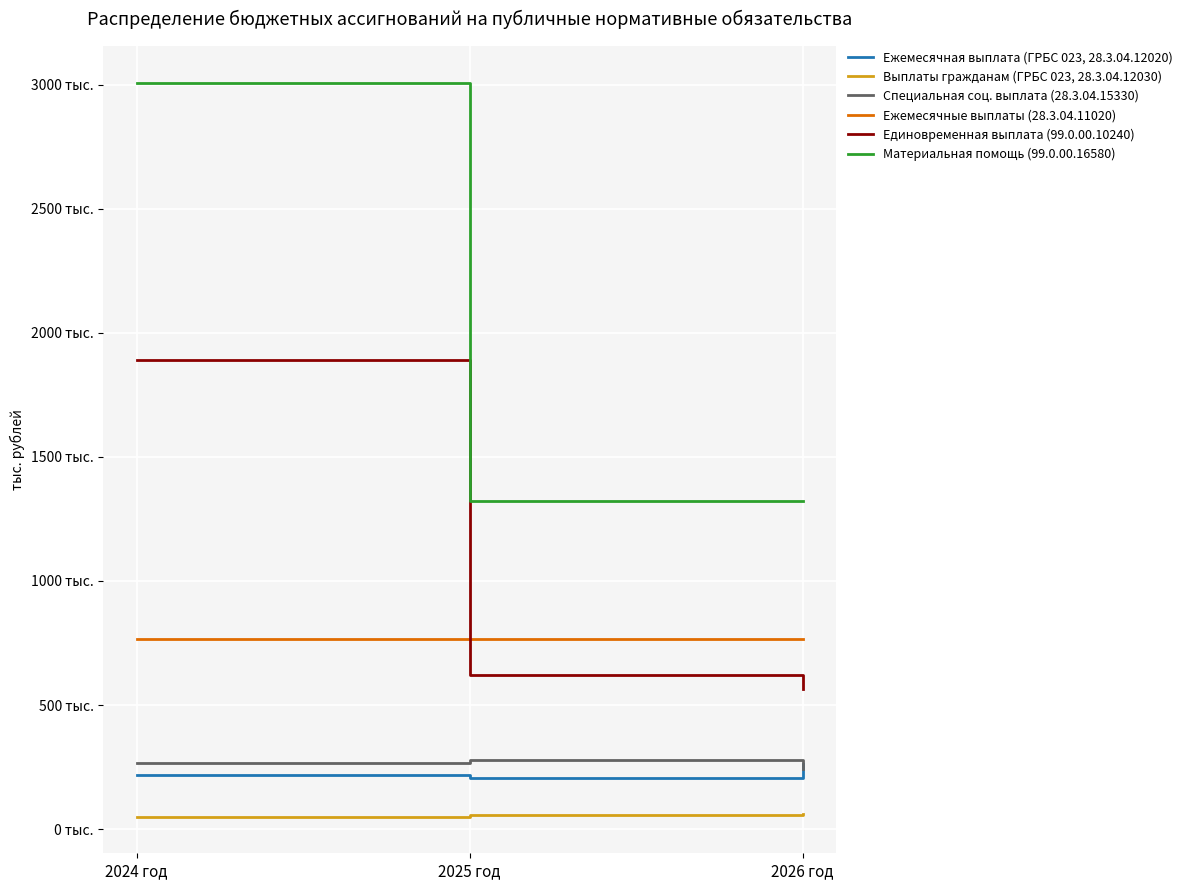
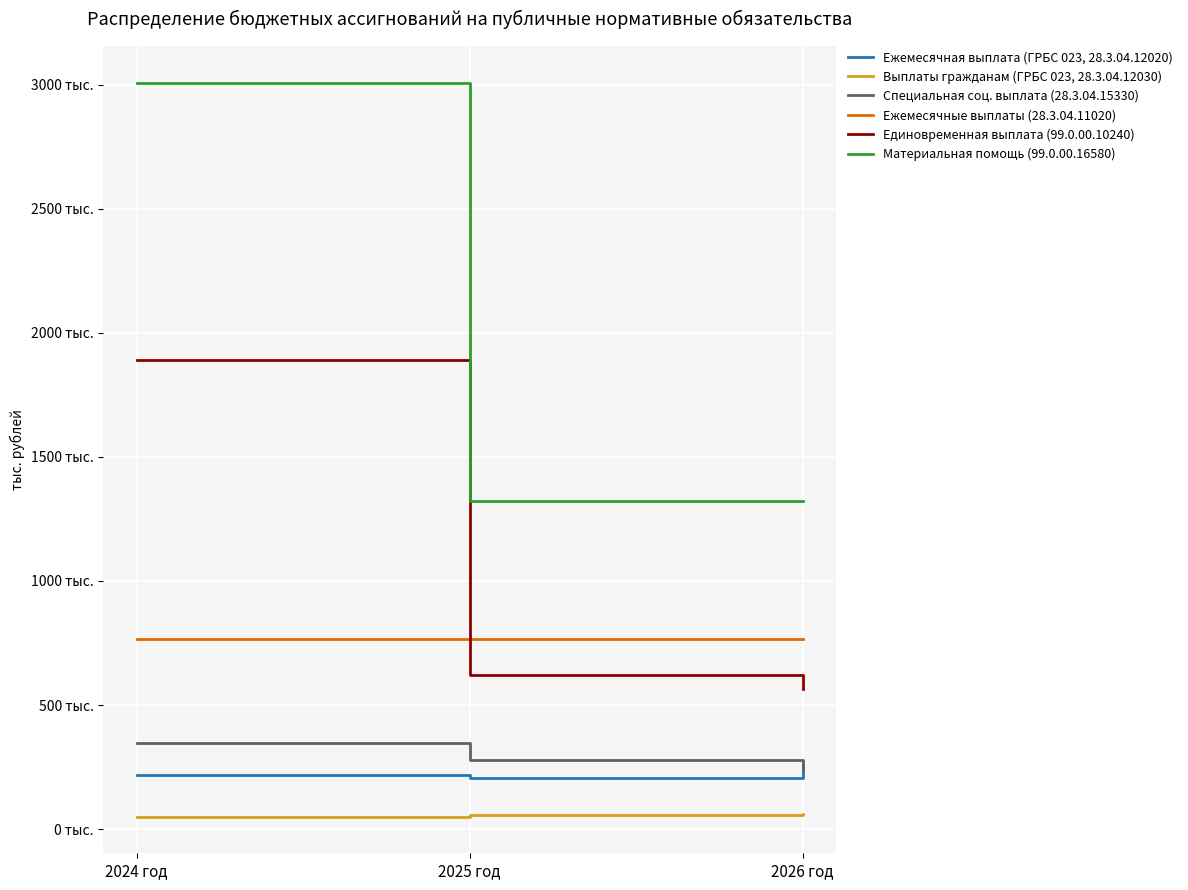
  {
    "Ежемесячная выплата (ГРБС 023, 28.3.04.12020)": {
      "2024 год": "220 тыс.",
      "2025 год": "210 тыс.",
      "2026 год": "260 тыс."
    },
    "Специальная соц. выплата (28.3.04.15330)": {
-     "2024 год": "270 тыс.",
+     "2024 год": "350 тыс.",
      "2025 год": "280 тыс.",
      "2026 год": "240 тыс."
    },
    "Единовременная выплата (99.0.00.10240)": {
      "2024 год": "1890 тыс.",
      "2025 год": "620 тыс.",
      "2026 год": "560 тыс."
    },
    "Материальная помощь (99.0.00.16580)": {
      "2024 год": "3010 тыс.",
      "2025 год": "1320 тыс.",
      "2026 год": "1320 тыс."
    }
  }
